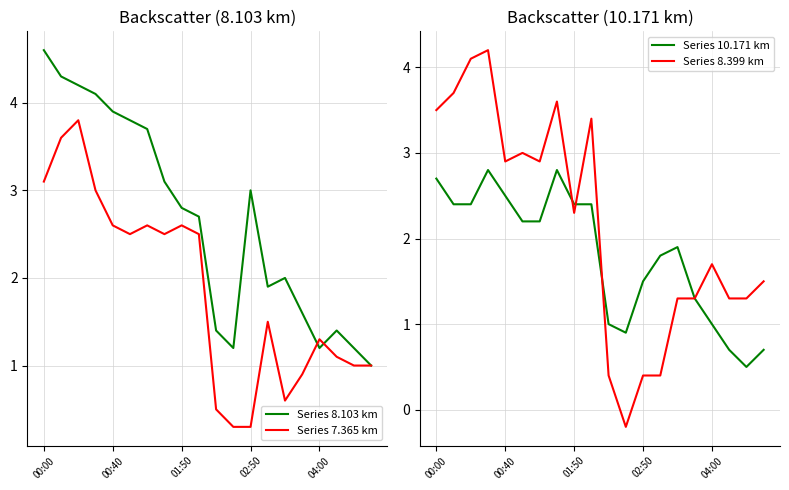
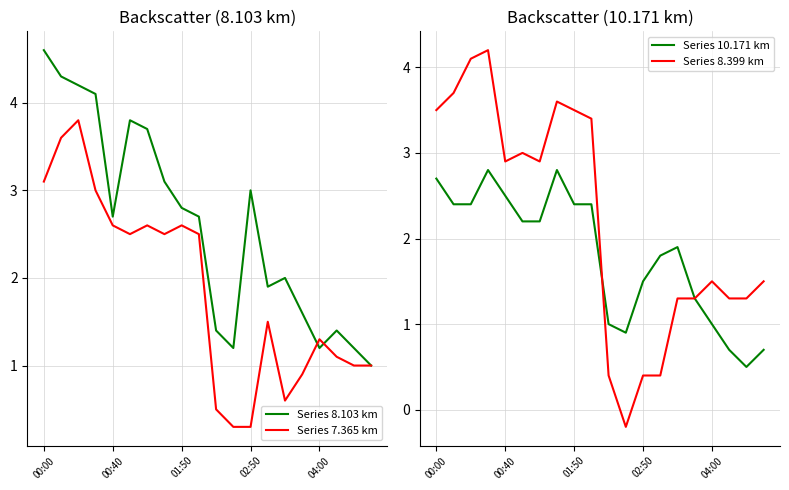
  {
    "Backscatter (8.103 km)": {
      "Series 8.103 km": {
        "00:00": 4.6,
-       "00:40": 3.9,
+       "00:40": 2.7,
        "01:50": 2.8,
        "02:50": 3.0,
        "04:00": 1.2
      },
      "Series 7.365 km": {
        "00:00": 3.1,
        "00:40": 2.6,
        "01:50": 2.6,
        "02:50": 0.3,
        "04:00": 1.3
      }
    },
    "Backscatter (10.171 km)": {
      "Series 10.171 km": {
        "00:00": 2.7,
        "00:40": 2.5,
        "01:50": 2.4,
        "02:50": 1.5,
        "04:00": 1.0
      },
      "Series 8.399 km": {
        "00:00": 3.5,
        "00:40": 2.9,
-       "01:50": 2.3,
+       "01:50": 3.5,
        "02:50": 0.4,
-       "04:00": 1.7
+       "04:00": 1.5
      }
    }
  }
